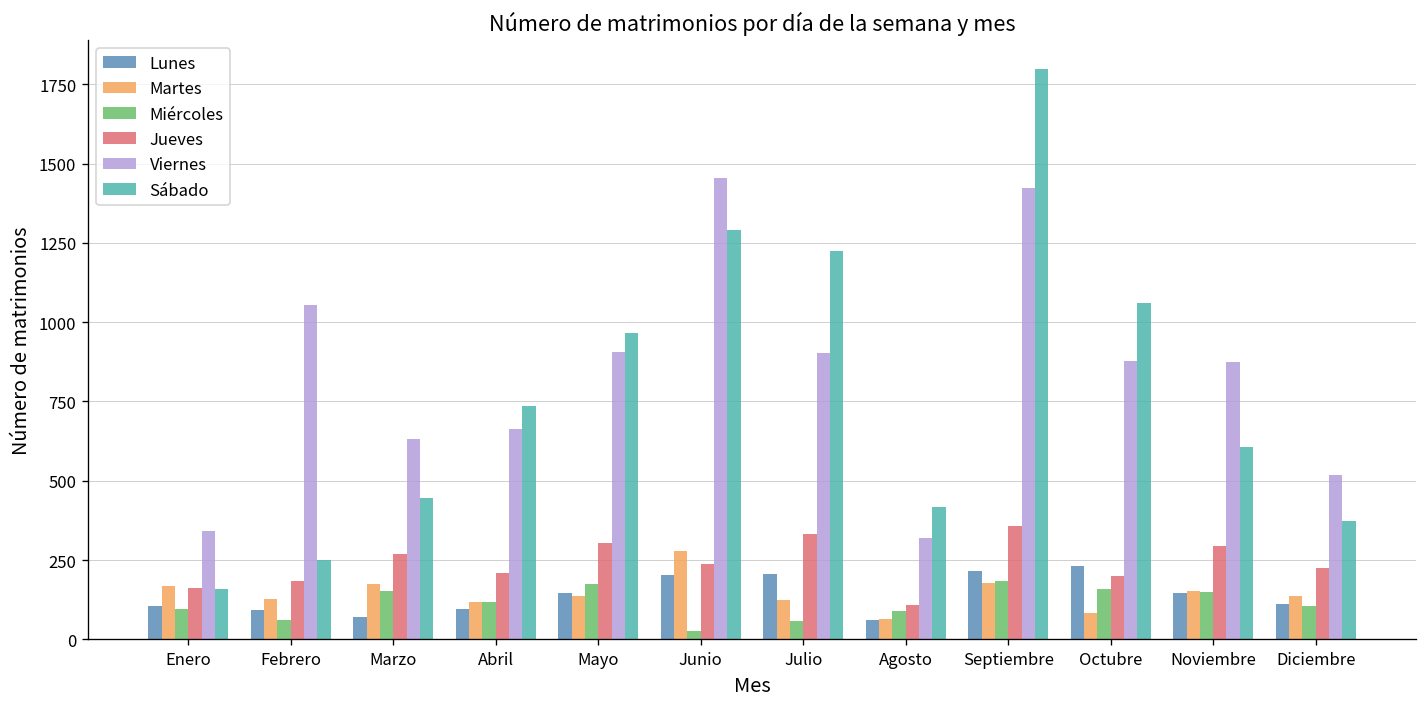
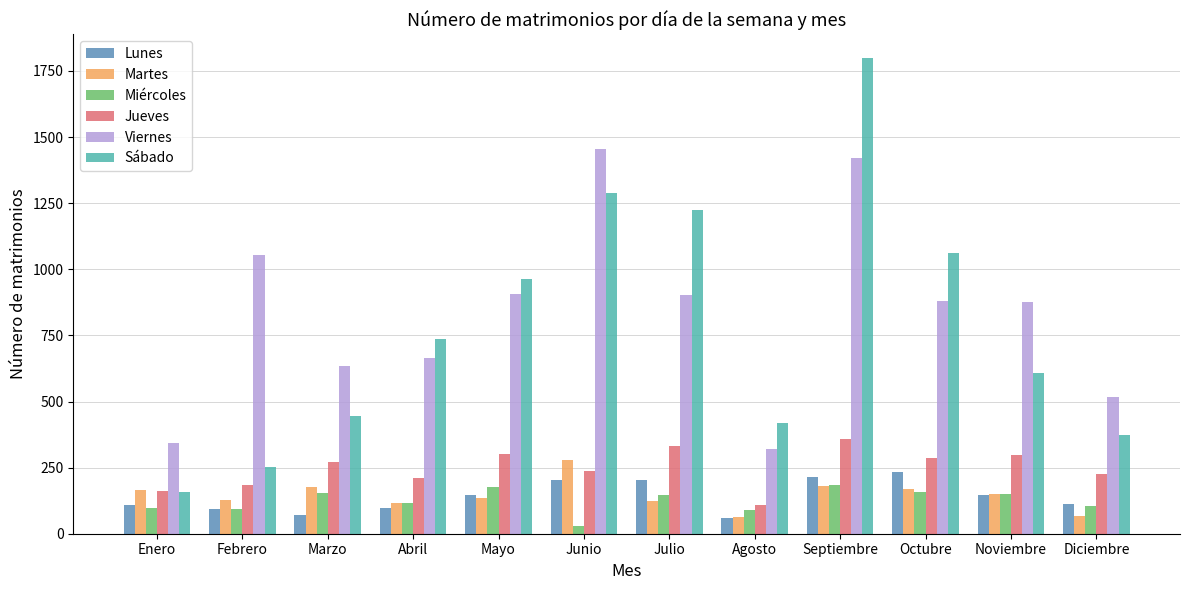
  {
    "Martes": {
      "Enero": 170,
      "Febrero": 130,
      "Marzo": 180,
      "Abril": 120,
      "Mayo": 140,
      "Junio": 280,
      "Julio": 120,
      "Agosto": 60,
      "Septiembre": 180,
-     "Octubre": 80,
+     "Octubre": 170,
      "Noviembre": 150,
-     "Diciembre": 140
+     "Diciembre": 70
    },
    "Miércoles": {
      "Enero": 100,
-     "Febrero": 60,
+     "Febrero": 90,
      "Marzo": 150,
      "Abril": 120,
      "Mayo": 180,
      "Junio": 30,
-     "Julio": 60,
+     "Julio": 150,
      "Agosto": 90,
      "Septiembre": 190,
      "Octubre": 160,
      "Noviembre": 150,
      "Diciembre": 110
    },
    "Jueves": {
      "Enero": 160,
      "Febrero": 180,
      "Marzo": 270,
      "Abril": 210,
      "Mayo": 300,
      "Junio": 240,
      "Julio": 330,
      "Agosto": 110,
      "Septiembre": 360,
-     "Octubre": 200,
+     "Octubre": 290,
      "Noviembre": 300,
      "Diciembre": 230
    },
    "Viernes": {
      "Enero": 340,
      "Febrero": 1050,
      "Marzo": 630,
      "Abril": 660,
      "Mayo": 910,
      "Junio": 1460,
      "Julio": 900,
      "Agosto": 320,
      "Septiembre": 1420,
      "Octubre": 880,
      "Noviembre": 880,
      "Diciembre": 520
    }
  }
